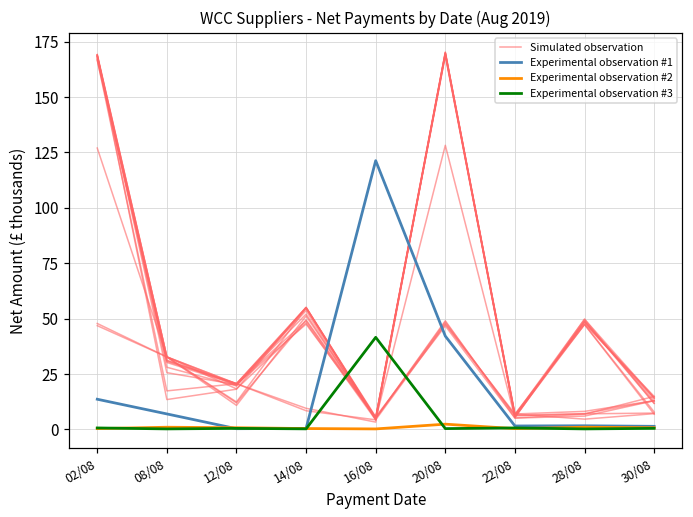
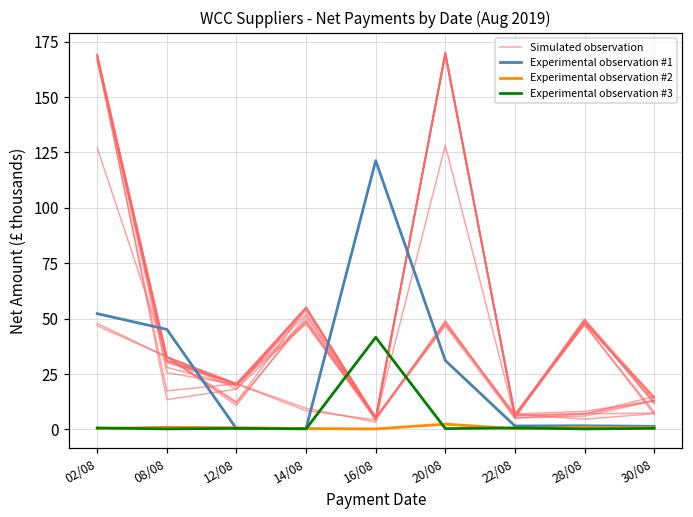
  {
    "Experimental observation #1": {
-     "02/08": 14,
-     "08/08": 7,
+     "02/08": 52,
+     "08/08": 45,
      "16/08": 121,
-     "20/08": 42
+     "20/08": 31
    },
    "Experimental observation #2": {
      "16/08": 0,
      "20/08": 2
    },
    "Experimental observation #3": {
      "16/08": 42,
      "20/08": 0
    }
  }
